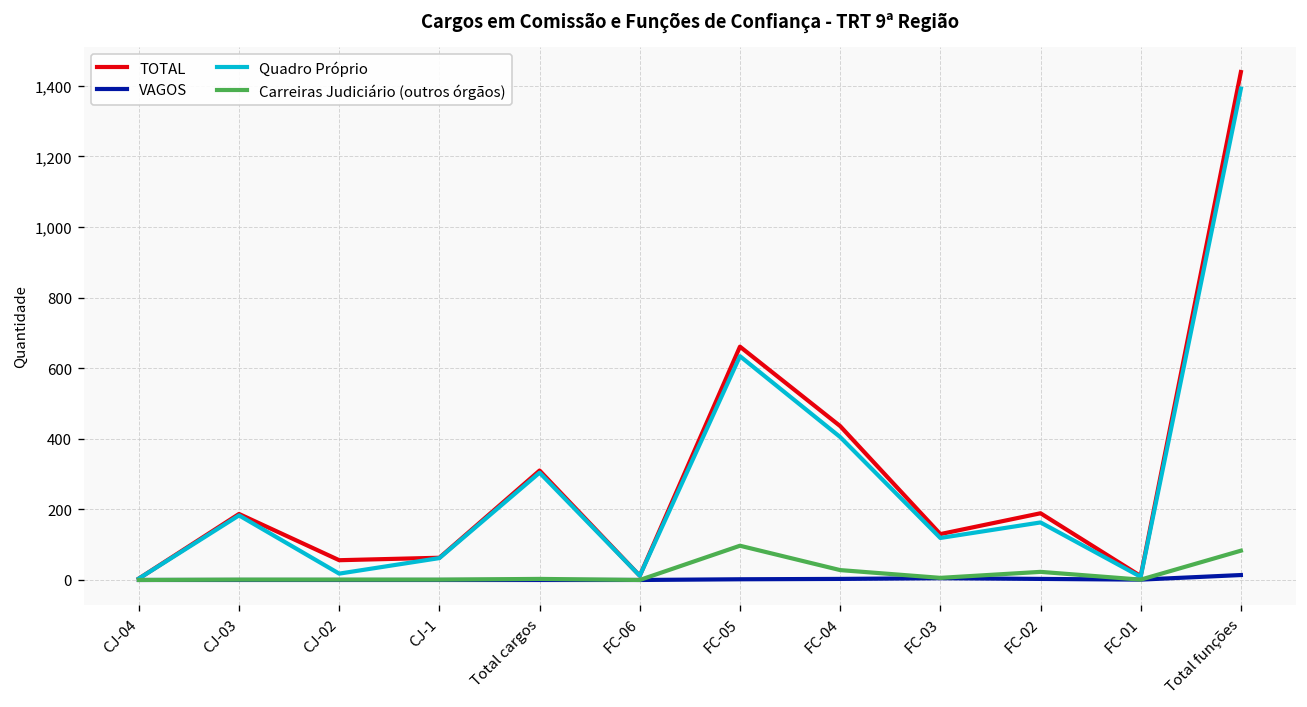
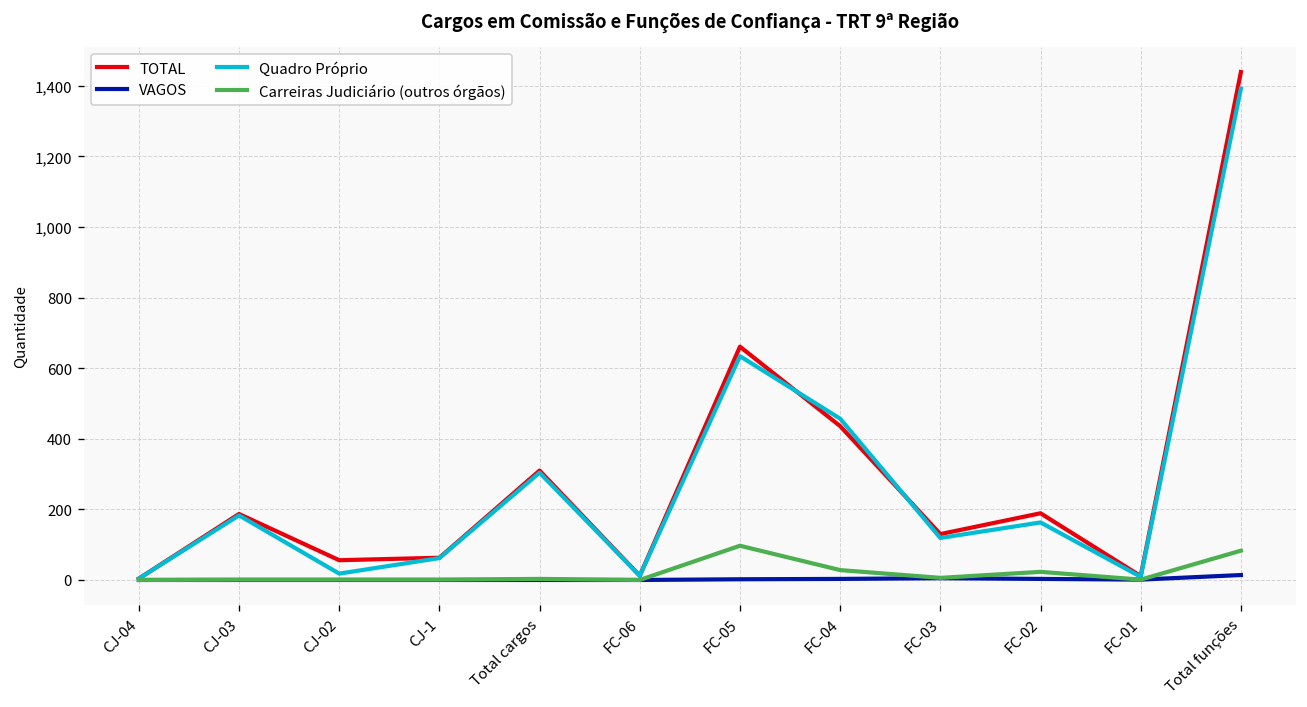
  {
    "TOTAL": {
      "CJ-02": "60",
      "FC-05": "660",
      "FC-04": "440",
      "FC-03": "130",
      "FC-02": "190",
      "Total funções": "1,440"
    },
    "VAGOS": {
      "FC-05": "0",
      "FC-04": "0",
      "FC-02": "0",
      "Total funções": "10"
    },
    "Quadro Próprio": {
      "CJ-02": "20",
      "FC-05": "630",
-     "FC-04": "410",
+     "FC-04": "460",
      "FC-03": "120",
      "FC-02": "160",
      "Total funções": "1,390"
    },
    "Carreiras Judiciário (outros órgãos)": {
      "FC-05": "100",
      "FC-04": "30",
      "FC-02": "20",
      "Total funções": "80"
    }
  }
